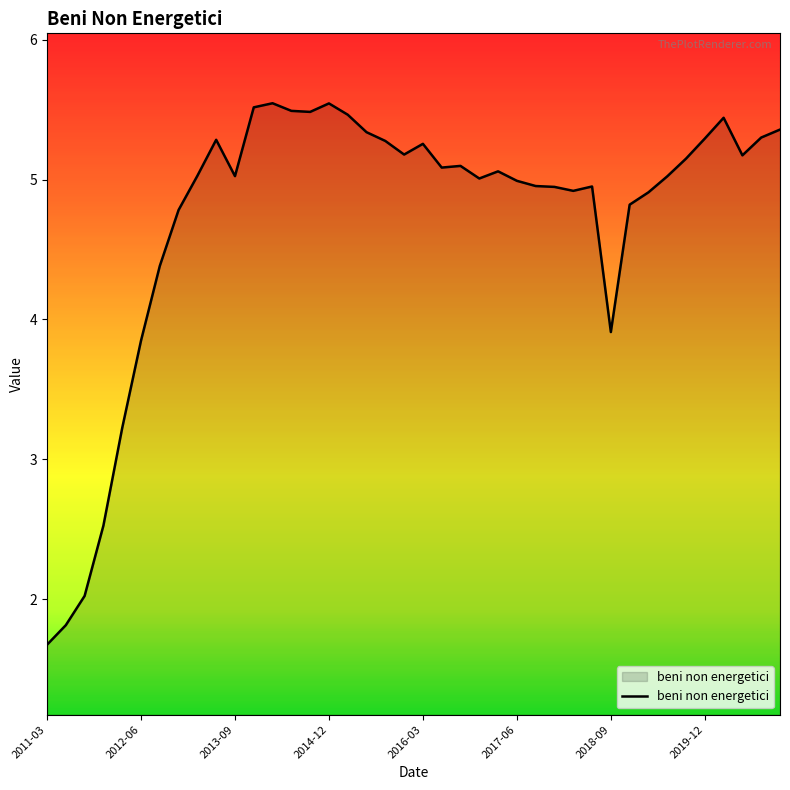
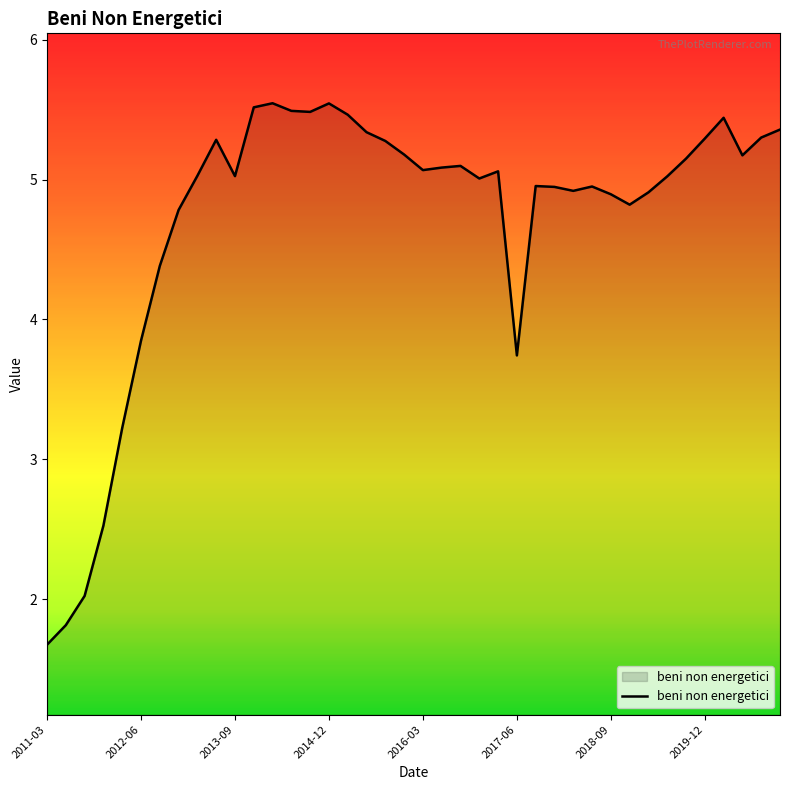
  {
    "2011-03": 1.67,
    "2012-06": 3.85,
    "2013-09": 5.02,
    "2014-12": 5.54,
-   "2016-03": 5.26,
-   "2017-06": 4.99,
-   "2018-09": 3.91,
+   "2016-03": 5.07,
+   "2017-06": 3.74,
+   "2018-09": 4.89,
    "2019-12": 5.29
  }
